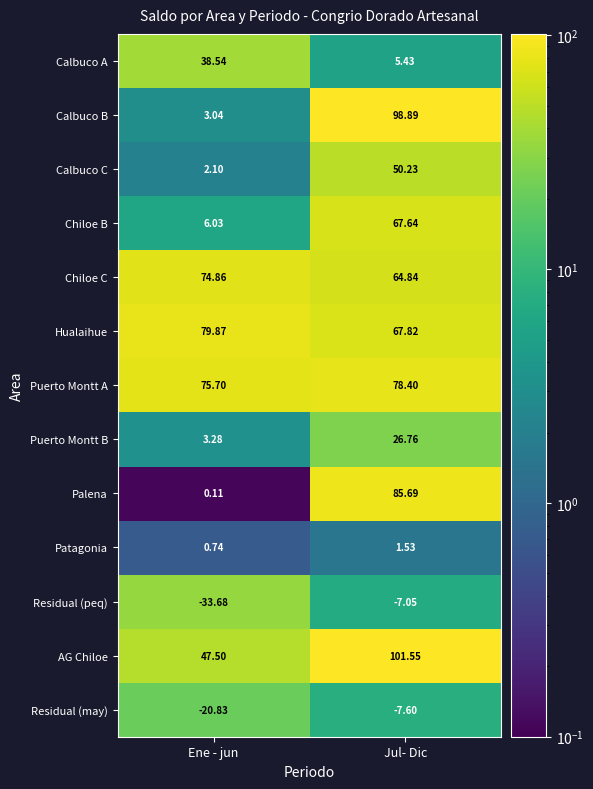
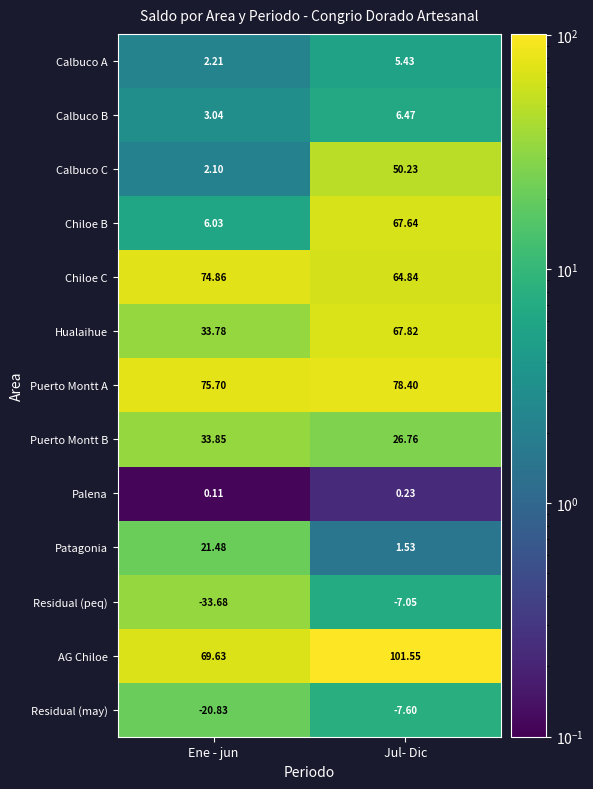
  {
    "Calbuco A": {
-     "Ene - jun": 38.54,
+     "Ene - jun": 2.21,
      "Jul- Dic": 5.43
    },
    "Calbuco B": {
      "Ene - jun": 3.04,
-     "Jul- Dic": 98.89
+     "Jul- Dic": 6.47
    },
    "Calbuco C": {
      "Ene - jun": 2.10,
      "Jul- Dic": 50.23
    },
    "Chiloe B": {
      "Ene - jun": 6.03,
      "Jul- Dic": 67.64
    },
    "Chiloe C": {
      "Ene - jun": 74.86,
      "Jul- Dic": 64.84
    },
    "Hualaihue": {
-     "Ene - jun": 79.87,
+     "Ene - jun": 33.78,
      "Jul- Dic": 67.82
    },
    "Puerto Montt A": {
      "Ene - jun": 75.70,
      "Jul- Dic": 78.40
    },
    "Puerto Montt B": {
-     "Ene - jun": 3.28,
+     "Ene - jun": 33.85,
      "Jul- Dic": 26.76
    },
    "Palena": {
      "Ene - jun": 0.11,
-     "Jul- Dic": 85.69
+     "Jul- Dic": 0.23
    },
    "Patagonia": {
-     "Ene - jun": 0.74,
+     "Ene - jun": 21.48,
      "Jul- Dic": 1.53
    },
    "Residual (peq)": {
      "Ene - jun": -33.68,
      "Jul- Dic": -7.05
    },
    "AG Chiloe": {
-     "Ene - jun": 47.50,
+     "Ene - jun": 69.63,
      "Jul- Dic": 101.55
    },
    "Residual (may)": {
      "Ene - jun": -20.83,
      "Jul- Dic": -7.60
    }
  }
